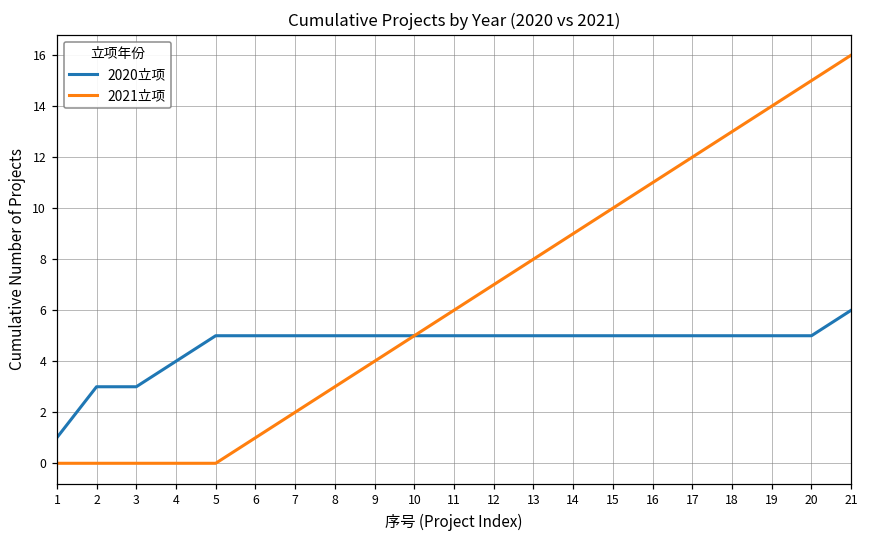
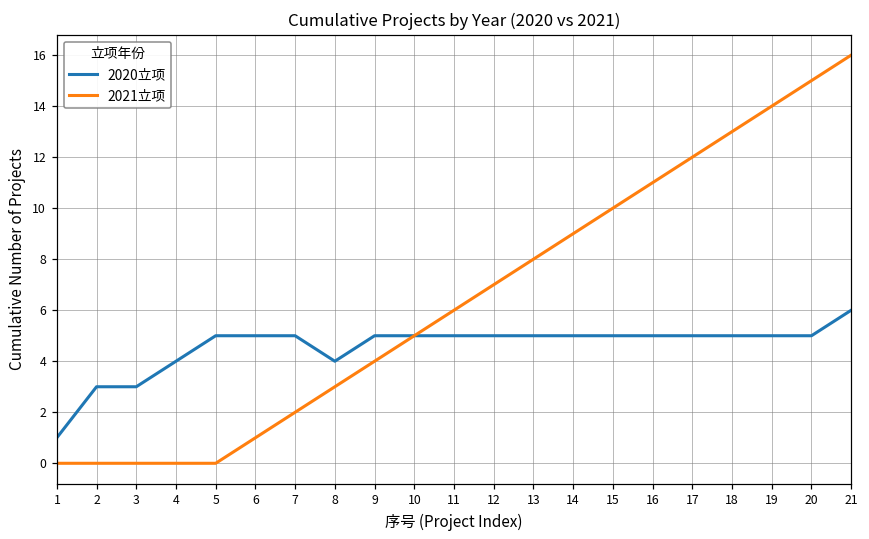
  {
    "2020立项": {
      "1": 1,
      "2": 3,
      "3": 3,
      "4": 4,
      "5": 5,
      "6": 5,
      "7": 5,
-     "8": 5,
+     "8": 4,
      "9": 5,
      "11": 5,
      "12": 5,
      "13": 5,
      "14": 5,
      "15": 5,
      "16": 5,
      "17": 5,
      "18": 5,
      "19": 5,
      "20": 5,
      "21": 6
    },
    "2021立项": {
      "1": 0,
      "2": 0,
      "3": 0,
      "4": 0,
      "5": 0,
      "6": 1,
      "7": 2,
      "8": 3,
      "9": 4,
      "11": 6,
      "12": 7,
      "13": 8,
      "14": 9,
      "15": 10,
      "16": 11,
      "17": 12,
      "18": 13,
      "19": 14,
      "20": 15,
      "21": 16
    }
  }
